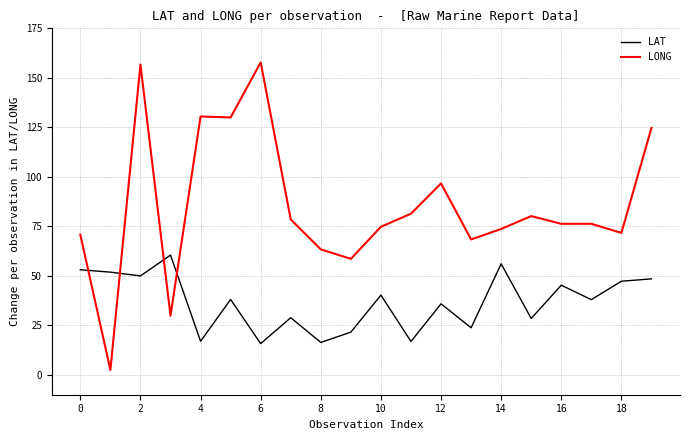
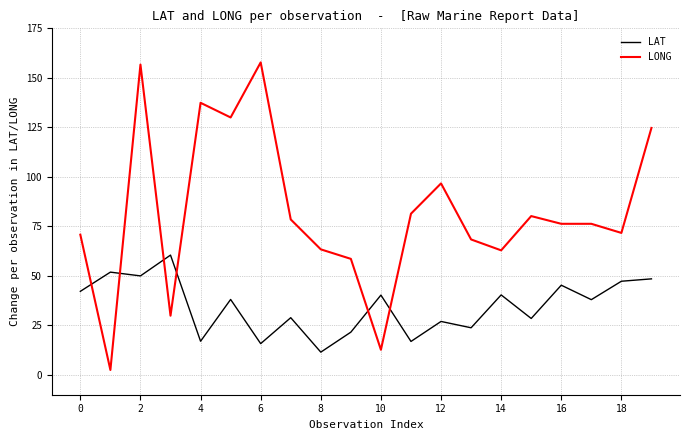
  {
    "LAT": {
-     "0": 53,
+     "0": 42,
      "2": 50,
      "4": 17,
      "6": 16,
-     "8": 16,
+     "8": 12,
      "10": 40,
-     "12": 36,
-     "14": 56,
+     "12": 27,
+     "14": 40,
      "16": 45,
      "18": 47
    },
    "LONG": {
      "0": 71,
      "2": 157,
-     "4": 131,
+     "4": 137,
      "6": 158,
      "8": 63,
-     "10": 75,
+     "10": 13,
      "12": 97,
-     "14": 74,
+     "14": 63,
      "16": 76,
      "18": 72
    }
  }
